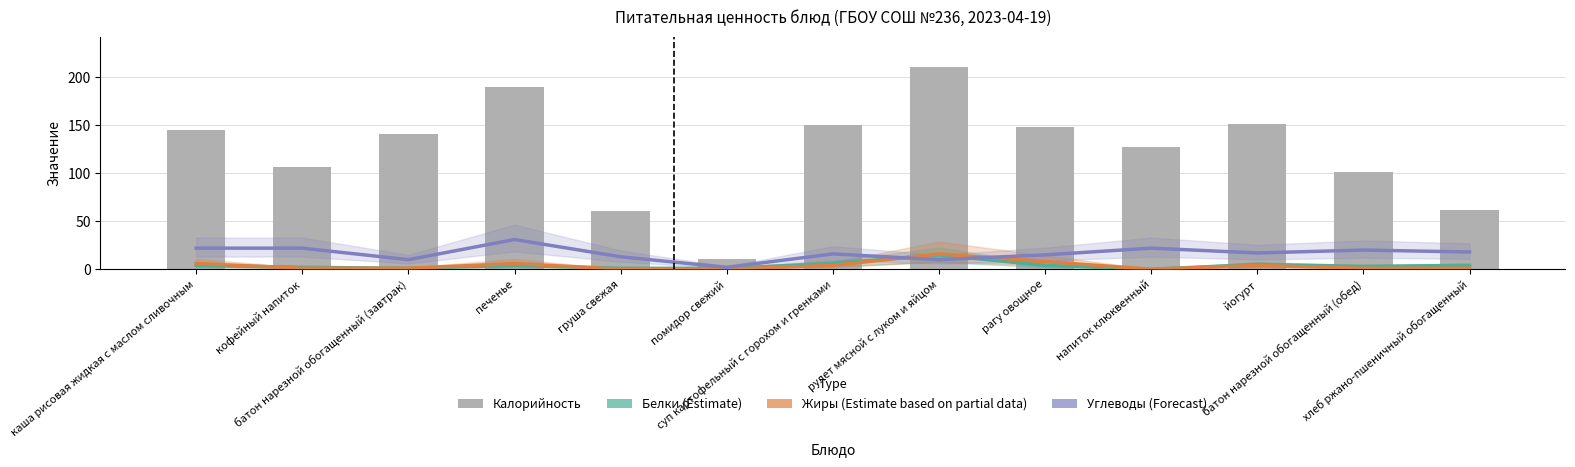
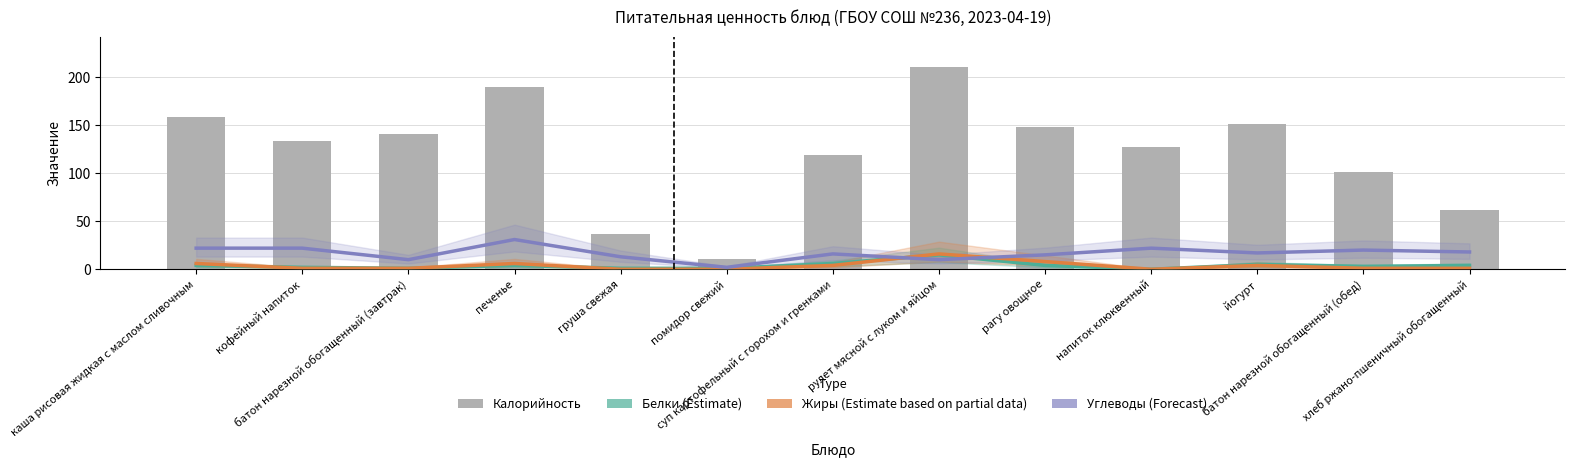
  {
    "Калорийность": {
-     "каша рисовая жидкая с маслом сливочным": 150,
-     "кофейный напиток": 110,
+     "каша рисовая жидкая с маслом сливочным": 160,
+     "кофейный напиток": 130,
      "батон нарезной обогащенный (завтрак)": 140,
      "печенье": 190,
-     "груша свежая": 60,
+     "груша свежая": 40,
      "помидор свежий": 10,
-     "суп картофельный с горохом и гренками": 150,
+     "суп картофельный с горохом и гренками": 120,
      "рулет мясной с луком и яйцом": 210,
      "рагу овощное": 150,
      "напиток клюквенный": 130,
      "йогурт": 150,
      "батон нарезной обогащенный (обед)": 100,
      "хлеб ржано-пшеничный обогащенный": 60
    }
  }
